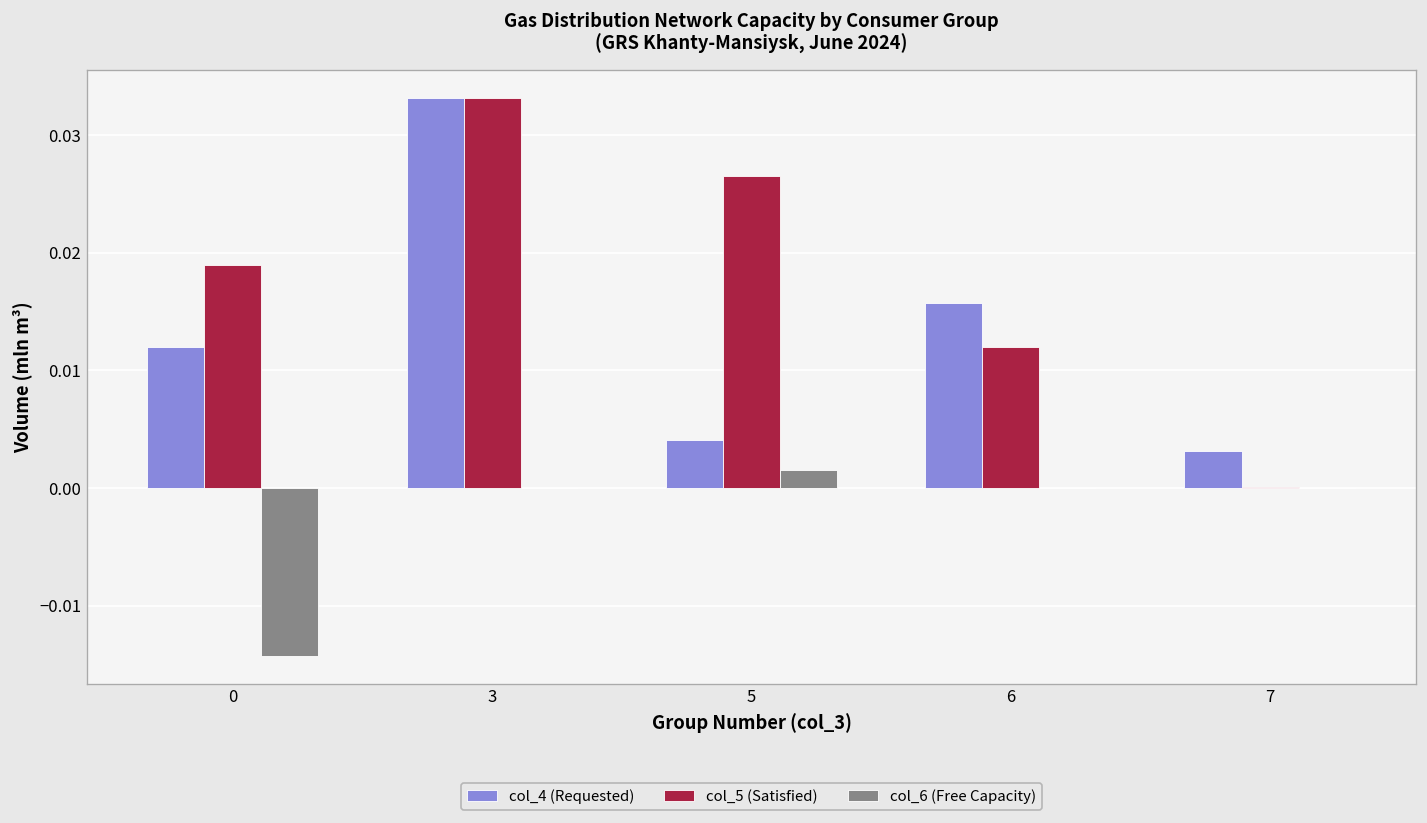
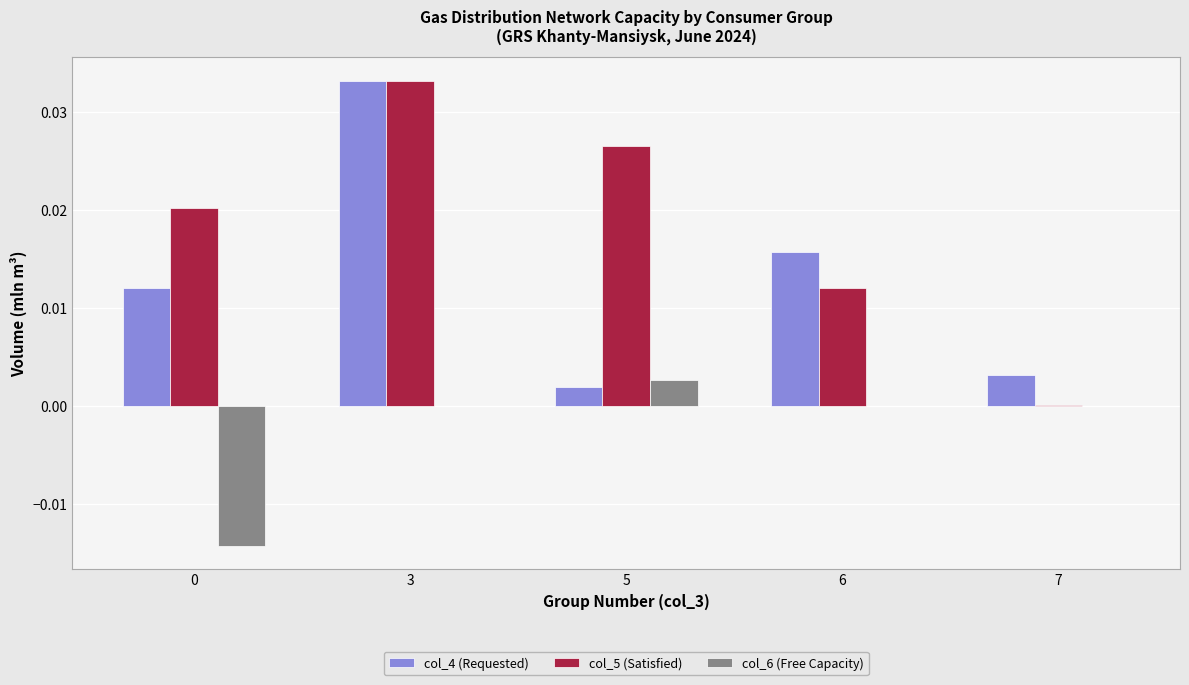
  {
    "col_4 (Requested)": {
      "0": 0.012,
      "3": 0.033,
-     "5": 0.004,
+     "5": 0.002,
      "6": 0.016,
      "7": 0.003
    },
    "col_5 (Satisfied)": {
-     "0": 0.019,
+     "0": 0.020,
      "3": 0.033,
      "5": 0.027,
      "6": 0.012
    },
    "col_6 (Free Capacity)": {
      "0": -0.014,
      "3": 0.000,
-     "5": 0.002,
+     "5": 0.003,
      "6": 0.000
    }
  }
